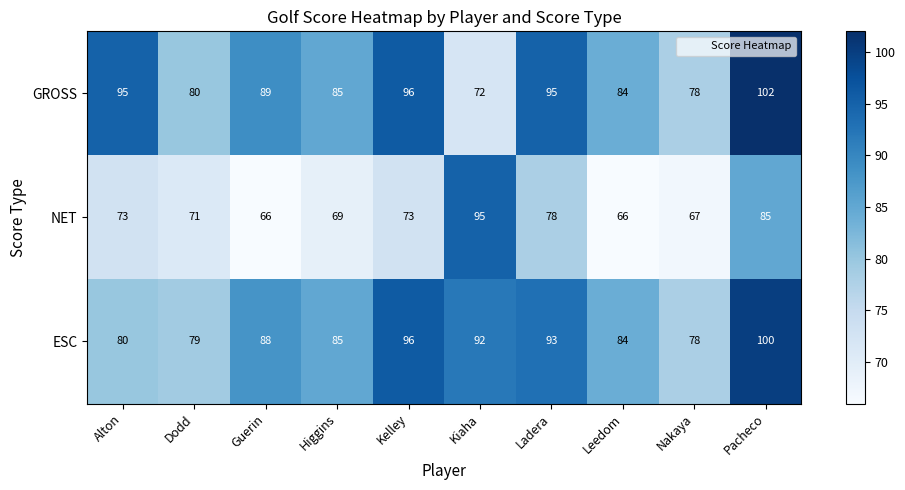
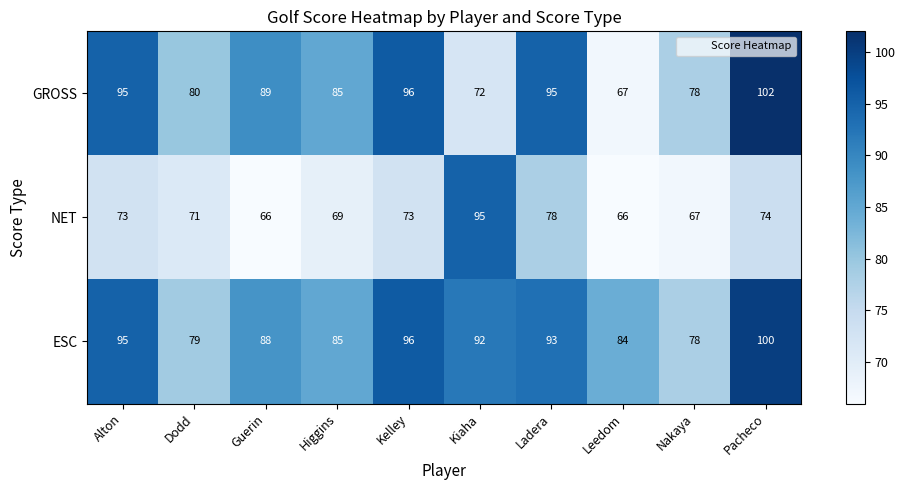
  {
    "GROSS": {
      "Alton": 95,
      "Dodd": 80,
      "Guerin": 89,
      "Higgins": 85,
      "Kelley": 96,
      "Kiaha": 72,
      "Ladera": 95,
-     "Leedom": 84,
+     "Leedom": 67,
      "Nakaya": 78,
      "Pacheco": 102
    },
    "NET": {
      "Alton": 73,
      "Dodd": 71,
      "Guerin": 66,
      "Higgins": 69,
      "Kelley": 73,
      "Kiaha": 95,
      "Ladera": 78,
      "Leedom": 66,
      "Nakaya": 67,
-     "Pacheco": 85
+     "Pacheco": 74
    },
    "ESC": {
-     "Alton": 80,
+     "Alton": 95,
      "Dodd": 79,
      "Guerin": 88,
      "Higgins": 85,
      "Kelley": 96,
      "Kiaha": 92,
      "Ladera": 93,
      "Leedom": 84,
      "Nakaya": 78,
      "Pacheco": 100
    }
  }
